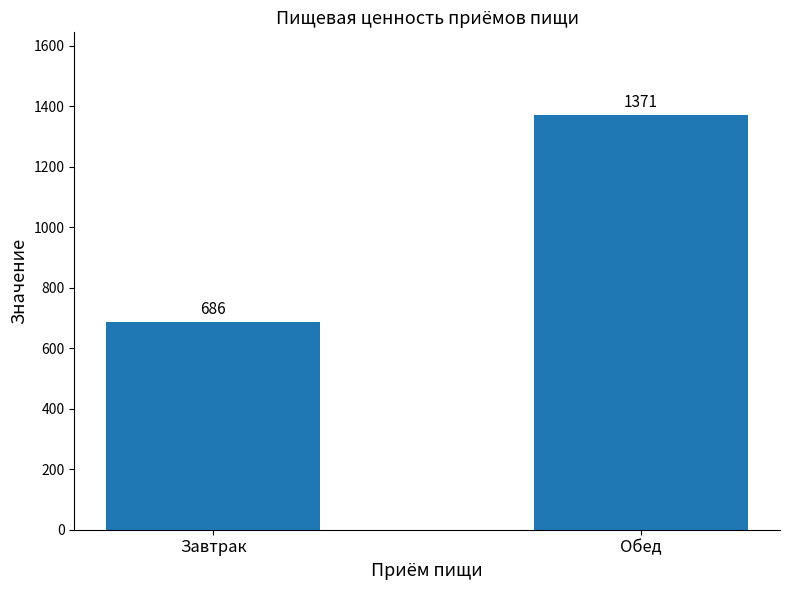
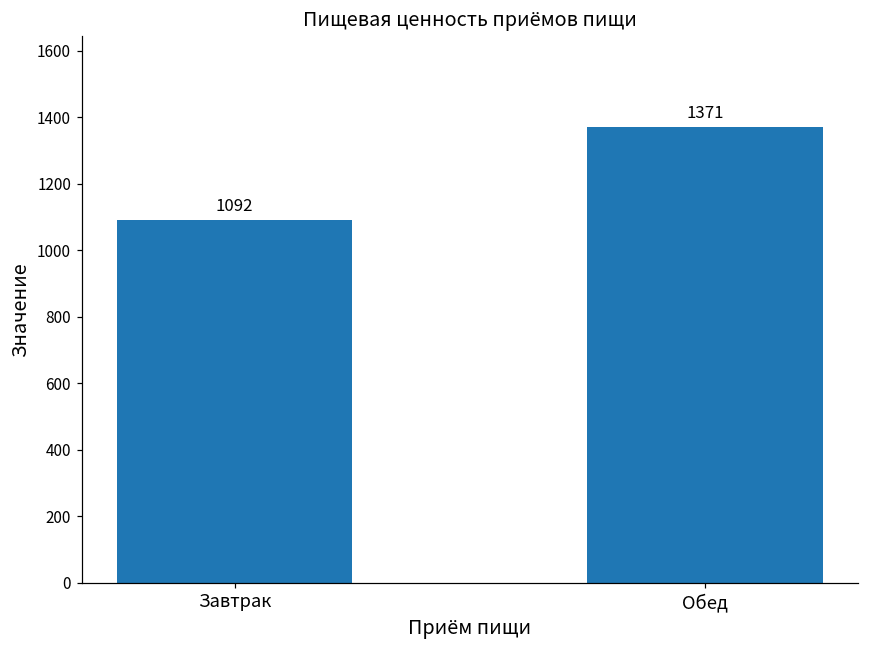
  {
-   "Завтрак": 686,
+   "Завтрак": 1092,
    "Обед": 1371
  }
